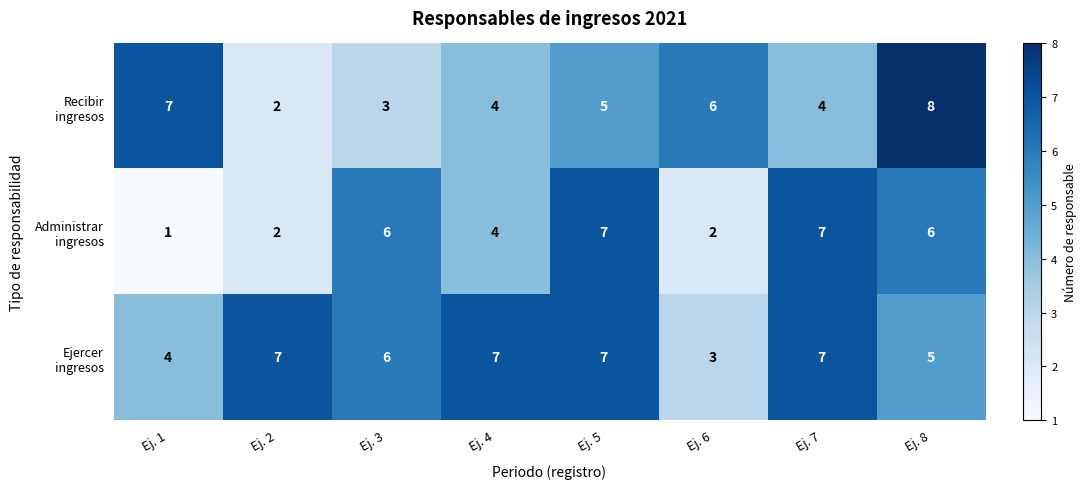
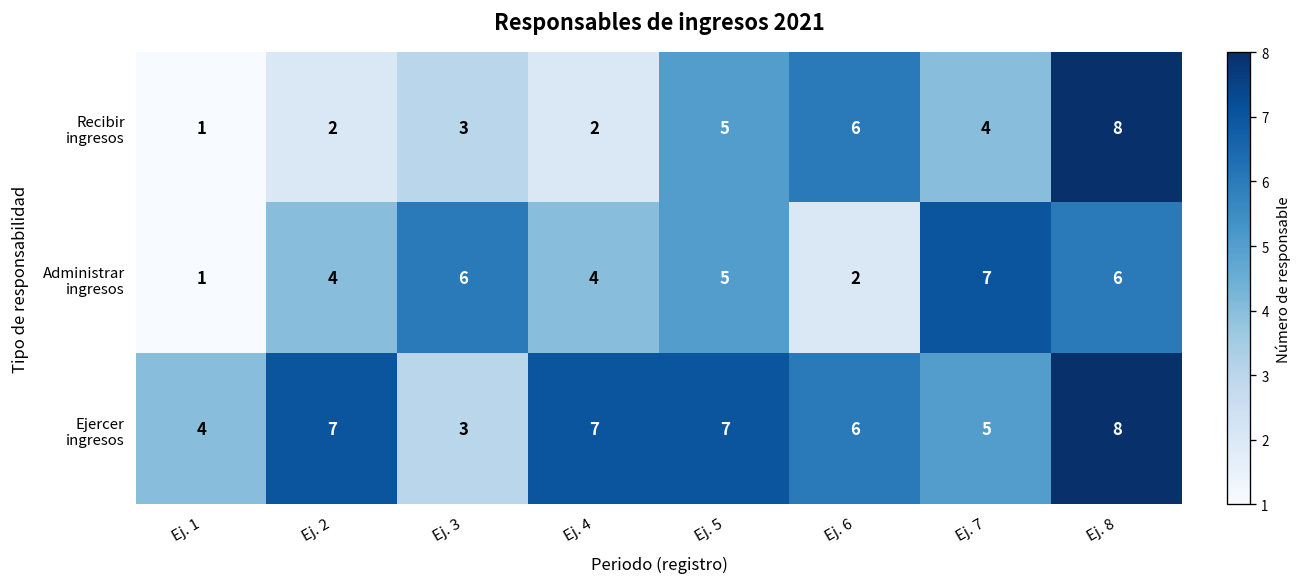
  {
    "Recibir ingresos": {
-     "Ej. 1": 7,
+     "Ej. 1": 1,
      "Ej. 2": 2,
      "Ej. 3": 3,
-     "Ej. 4": 4,
+     "Ej. 4": 2,
      "Ej. 5": 5,
      "Ej. 6": 6,
      "Ej. 7": 4,
      "Ej. 8": 8
    },
    "Administrar ingresos": {
      "Ej. 1": 1,
-     "Ej. 2": 2,
+     "Ej. 2": 4,
      "Ej. 3": 6,
      "Ej. 4": 4,
-     "Ej. 5": 7,
+     "Ej. 5": 5,
      "Ej. 6": 2,
      "Ej. 7": 7,
      "Ej. 8": 6
    },
    "Ejercer ingresos": {
      "Ej. 1": 4,
      "Ej. 2": 7,
-     "Ej. 3": 6,
+     "Ej. 3": 3,
      "Ej. 4": 7,
      "Ej. 5": 7,
-     "Ej. 6": 3,
-     "Ej. 7": 7,
-     "Ej. 8": 5
+     "Ej. 6": 6,
+     "Ej. 7": 5,
+     "Ej. 8": 8
    }
  }
